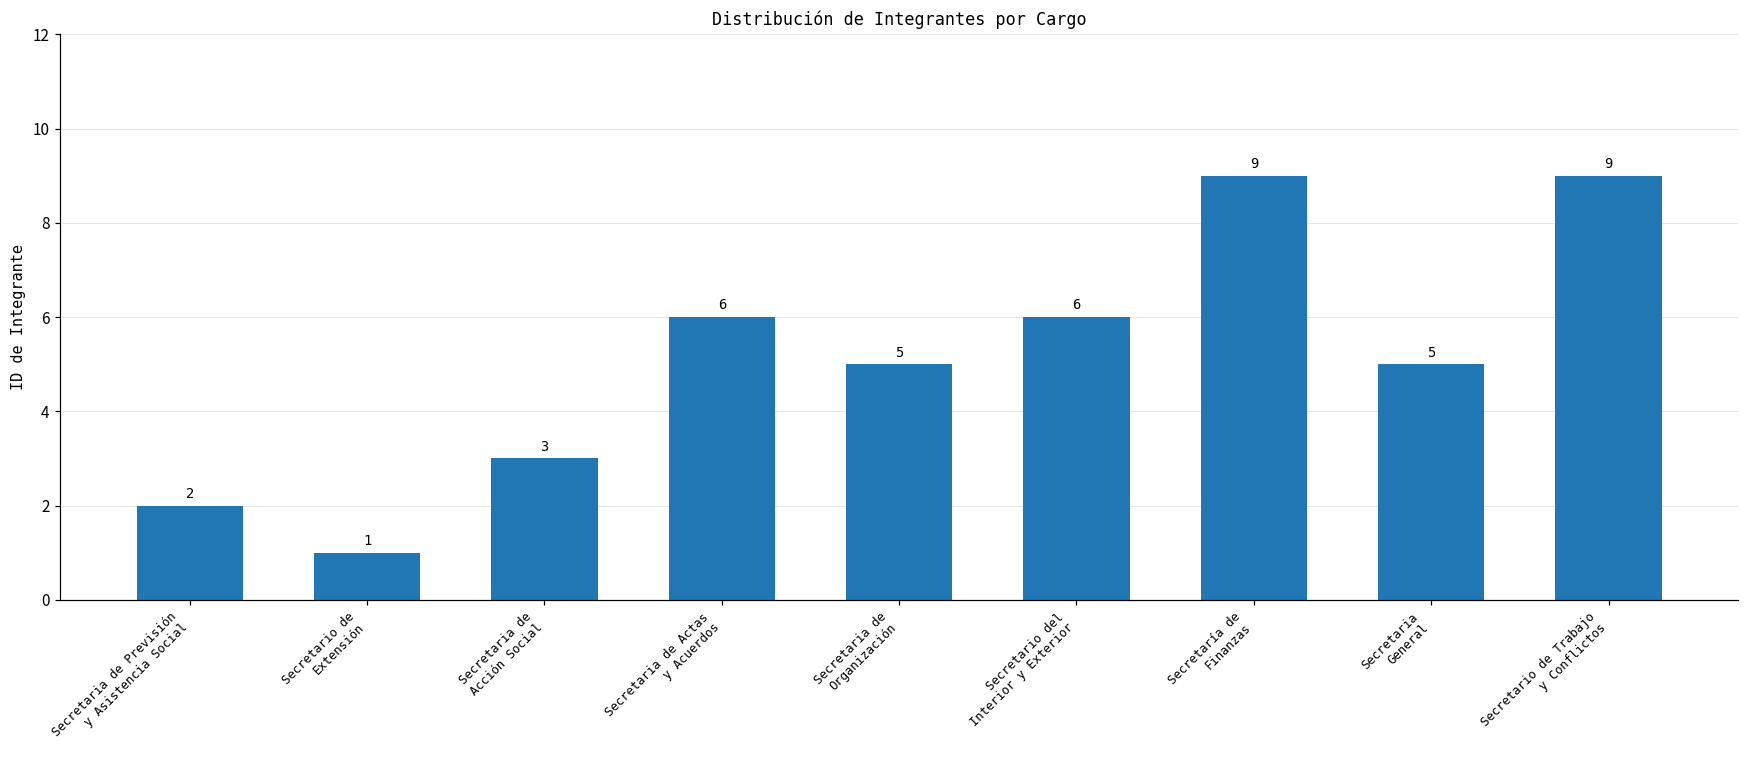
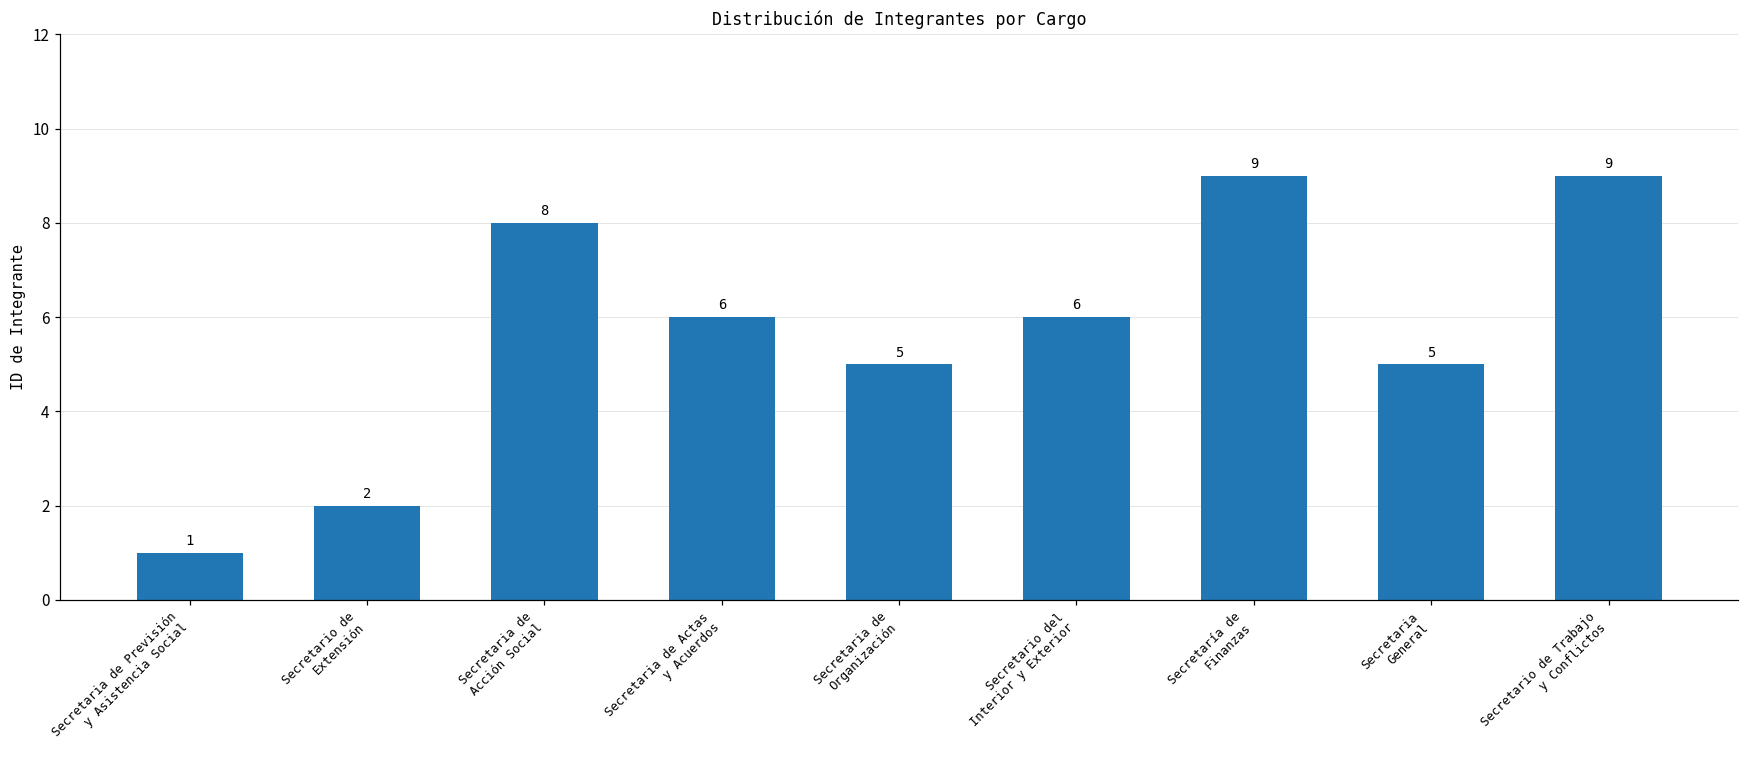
  {
-   "Secretaria de Previsión y Asistencia Social": 2,
-   "Secretario de Extensión": 1,
-   "Secretaria de Acción Social": 3,
+   "Secretaria de Previsión y Asistencia Social": 1,
+   "Secretario de Extensión": 2,
+   "Secretaria de Acción Social": 8,
    "Secretaria de Actas y Acuerdos": 6,
    "Secretaria de Organización": 5,
    "Secretario del Interior y Exterior": 6,
    "Secretaría de Finanzas": 9,
    "Secretaria General": 5,
    "Secretario de Trabajo y Conflictos": 9
  }
